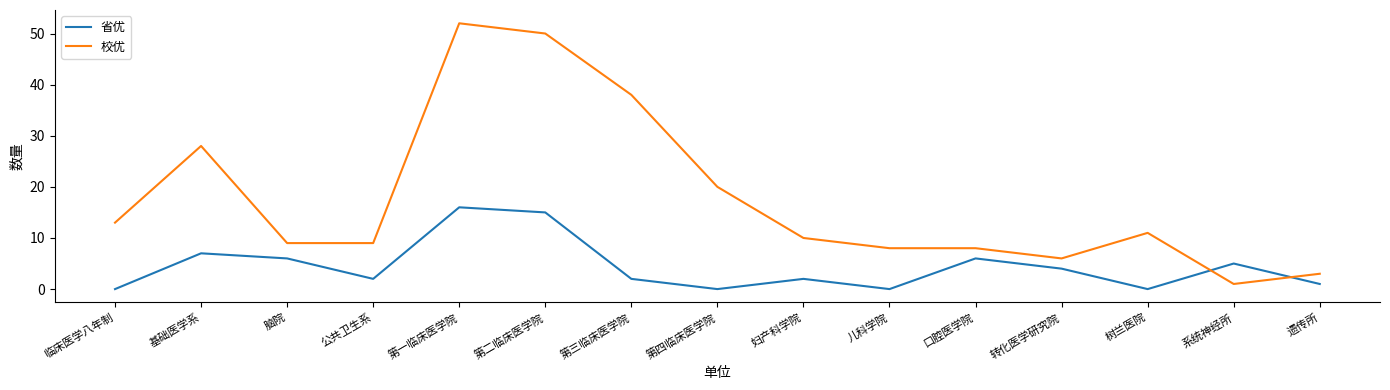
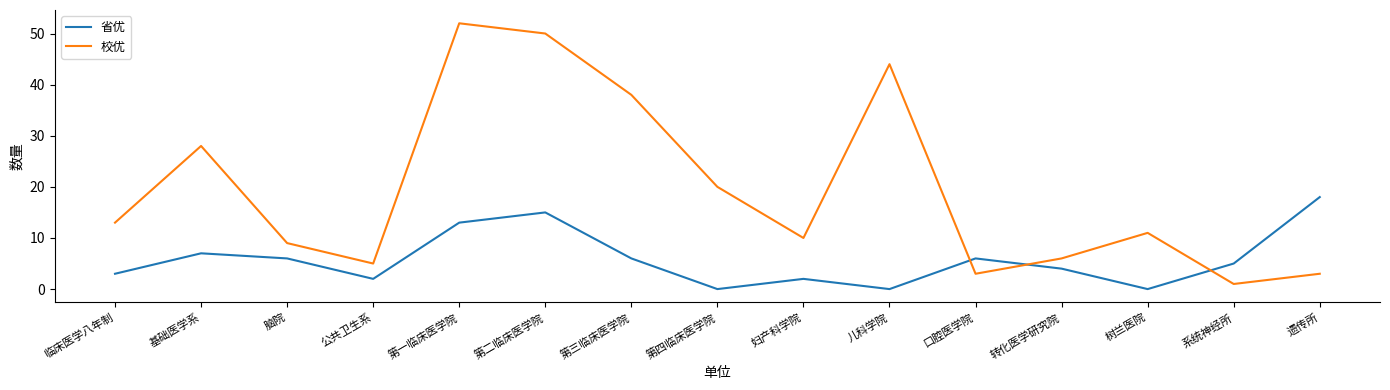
  {
    "省优": {
-     "临床医学八年制": 0,
+     "临床医学八年制": 3,
      "基础医学系": 7,
      "脑院": 6,
      "公共卫生系": 2,
-     "第一临床医学院": 16,
+     "第一临床医学院": 13,
      "第二临床医学院": 15,
-     "第三临床医学院": 2,
+     "第三临床医学院": 6,
      "第四临床医学院": 0,
      "妇产科学院": 2,
      "儿科学院": 0,
      "口腔医学院": 6,
      "转化医学研究院": 4,
      "树兰医院": 0,
      "系统神经所": 5,
-     "遗传所": 1
+     "遗传所": 18
    },
    "校优": {
      "临床医学八年制": 13,
      "基础医学系": 28,
      "脑院": 9,
-     "公共卫生系": 9,
+     "公共卫生系": 5,
      "第一临床医学院": 52,
      "第二临床医学院": 50,
      "第三临床医学院": 38,
      "第四临床医学院": 20,
      "妇产科学院": 10,
-     "儿科学院": 8,
-     "口腔医学院": 8,
+     "儿科学院": 44,
+     "口腔医学院": 3,
      "转化医学研究院": 6,
      "树兰医院": 11,
      "系统神经所": 1,
      "遗传所": 3
    }
  }
